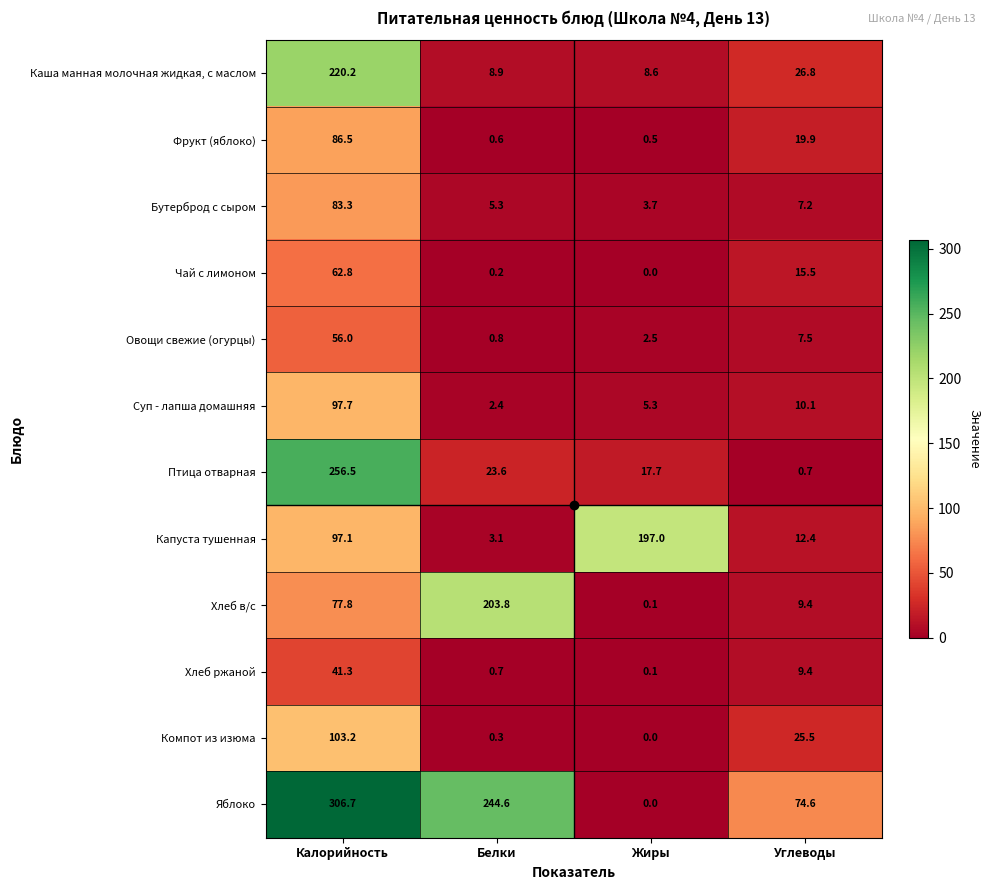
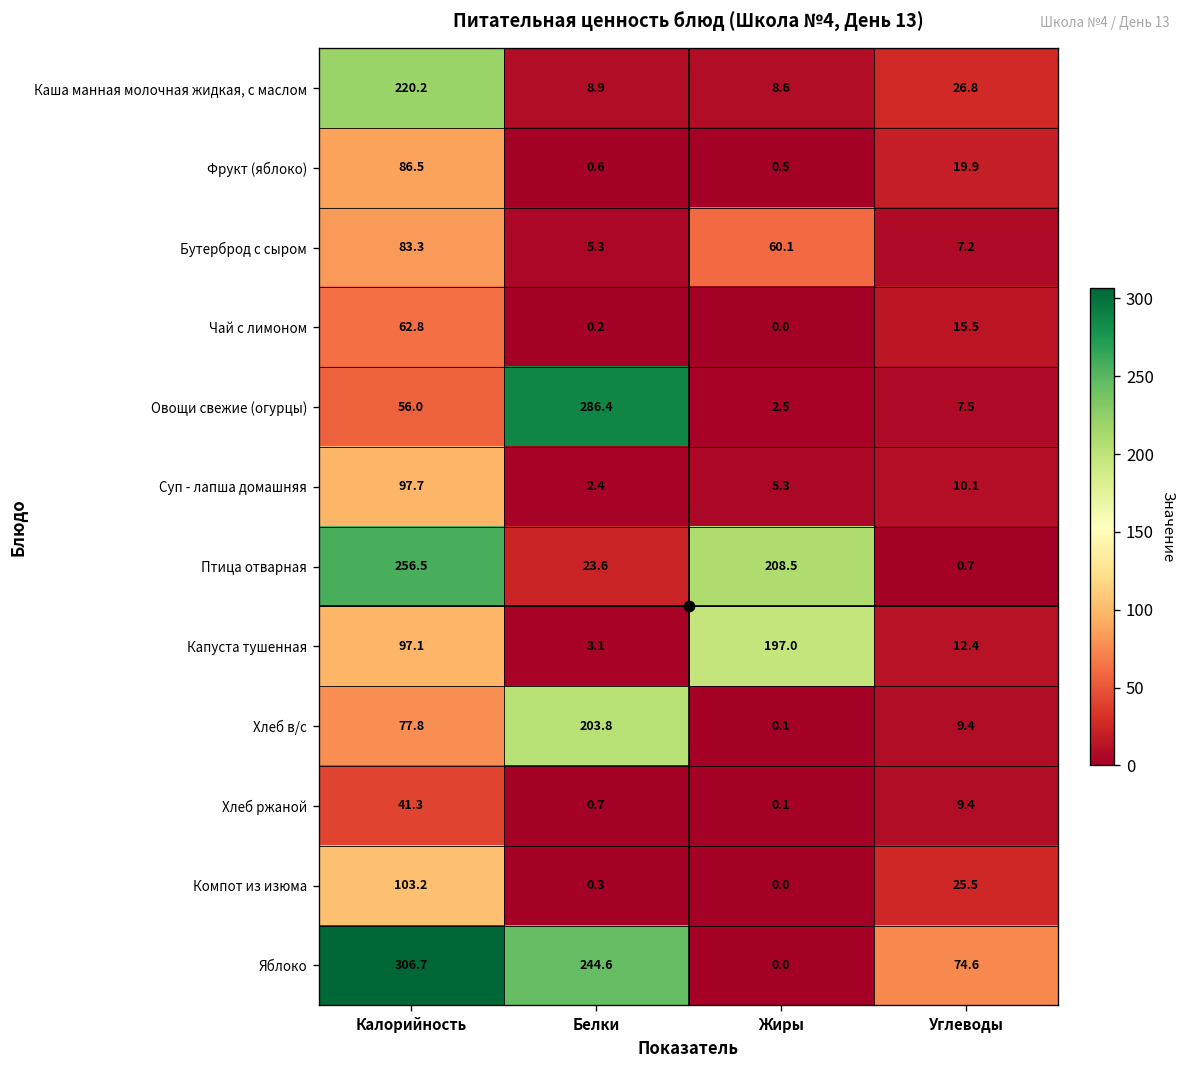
  {
    "Каша манная молочная жидкая, с маслом": {
      "Калорийность": 220.2,
      "Белки": 8.9,
      "Жиры": 8.6,
      "Углеводы": 26.8
    },
    "Фрукт (яблоко)": {
      "Калорийность": 86.5,
      "Белки": 0.6,
      "Жиры": 0.5,
      "Углеводы": 19.9
    },
    "Бутерброд с сыром": {
      "Калорийность": 83.3,
      "Белки": 5.3,
-     "Жиры": 3.7,
+     "Жиры": 60.1,
      "Углеводы": 7.2
    },
    "Чай с лимоном": {
      "Калорийность": 62.8,
      "Белки": 0.2,
      "Жиры": 0.0,
      "Углеводы": 15.5
    },
    "Овощи свежие (огурцы)": {
      "Калорийность": 56.0,
-     "Белки": 0.8,
+     "Белки": 286.4,
      "Жиры": 2.5,
      "Углеводы": 7.5
    },
    "Суп - лапша домашняя": {
      "Калорийность": 97.7,
      "Белки": 2.4,
      "Жиры": 5.3,
      "Углеводы": 10.1
    },
    "Птица отварная": {
      "Калорийность": 256.5,
      "Белки": 23.6,
-     "Жиры": 17.7,
+     "Жиры": 208.5,
      "Углеводы": 0.7
    },
    "Капуста тушенная": {
      "Калорийность": 97.1,
      "Белки": 3.1,
      "Жиры": 197.0,
      "Углеводы": 12.4
    },
    "Хлеб в/с": {
      "Калорийность": 77.8,
      "Белки": 203.8,
      "Жиры": 0.1,
      "Углеводы": 9.4
    },
    "Хлеб ржаной": {
      "Калорийность": 41.3,
      "Белки": 0.7,
      "Жиры": 0.1,
      "Углеводы": 9.4
    },
    "Компот из изюма": {
      "Калорийность": 103.2,
      "Белки": 0.3,
      "Жиры": 0.0,
      "Углеводы": 25.5
    },
    "Яблоко": {
      "Калорийность": 306.7,
      "Белки": 244.6,
      "Жиры": 0.0,
      "Углеводы": 74.6
    }
  }
